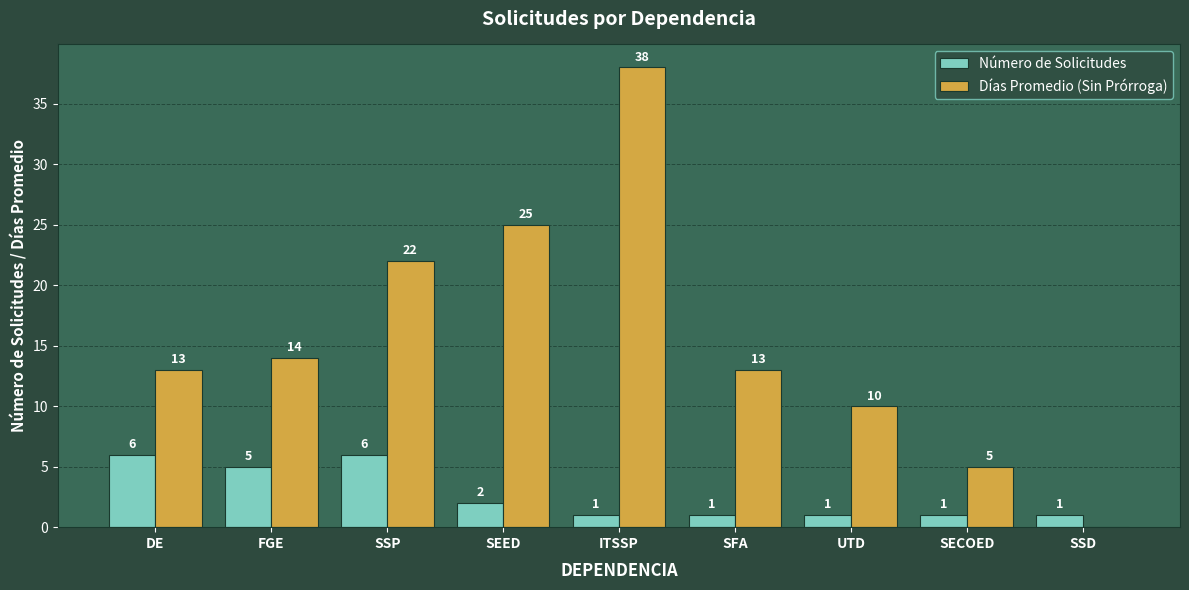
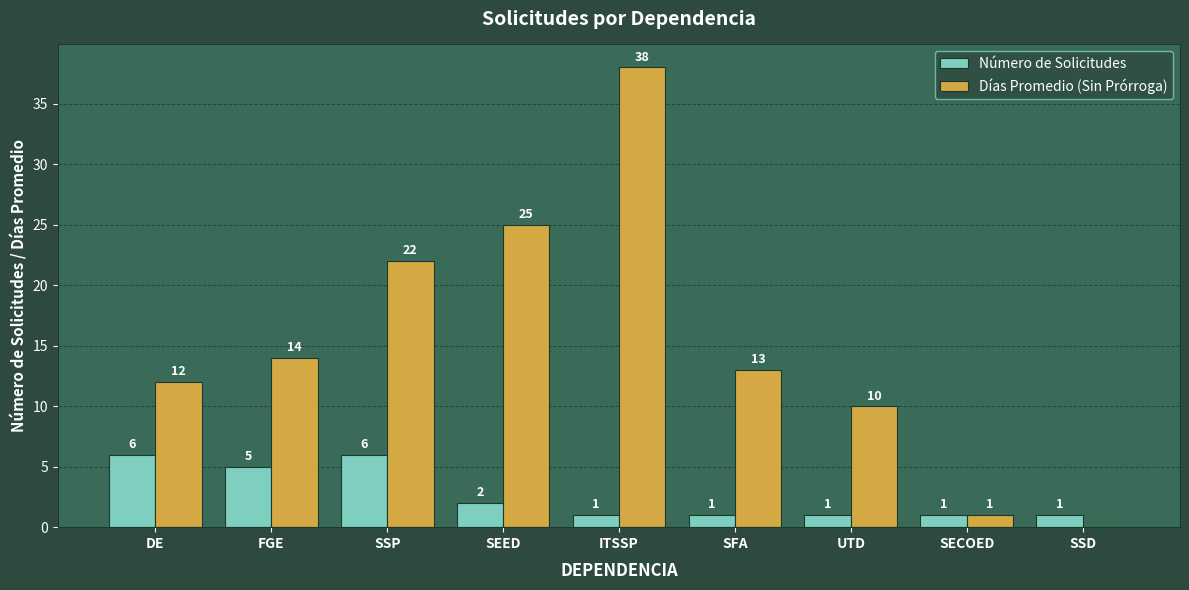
  {
    "Número de Solicitudes": {
      "DE": 6,
      "FGE": 5,
      "SSP": 6,
      "SEED": 2,
      "ITSSP": 1,
      "SFA": 1,
      "UTD": 1,
      "SECOED": 1,
      "SSD": 1
    },
    "Días Promedio (Sin Prórroga)": {
-     "DE": 13,
+     "DE": 12,
      "FGE": 14,
      "SSP": 22,
      "SEED": 25,
      "ITSSP": 38,
      "SFA": 13,
      "UTD": 10,
-     "SECOED": 5
+     "SECOED": 1
    }
  }
